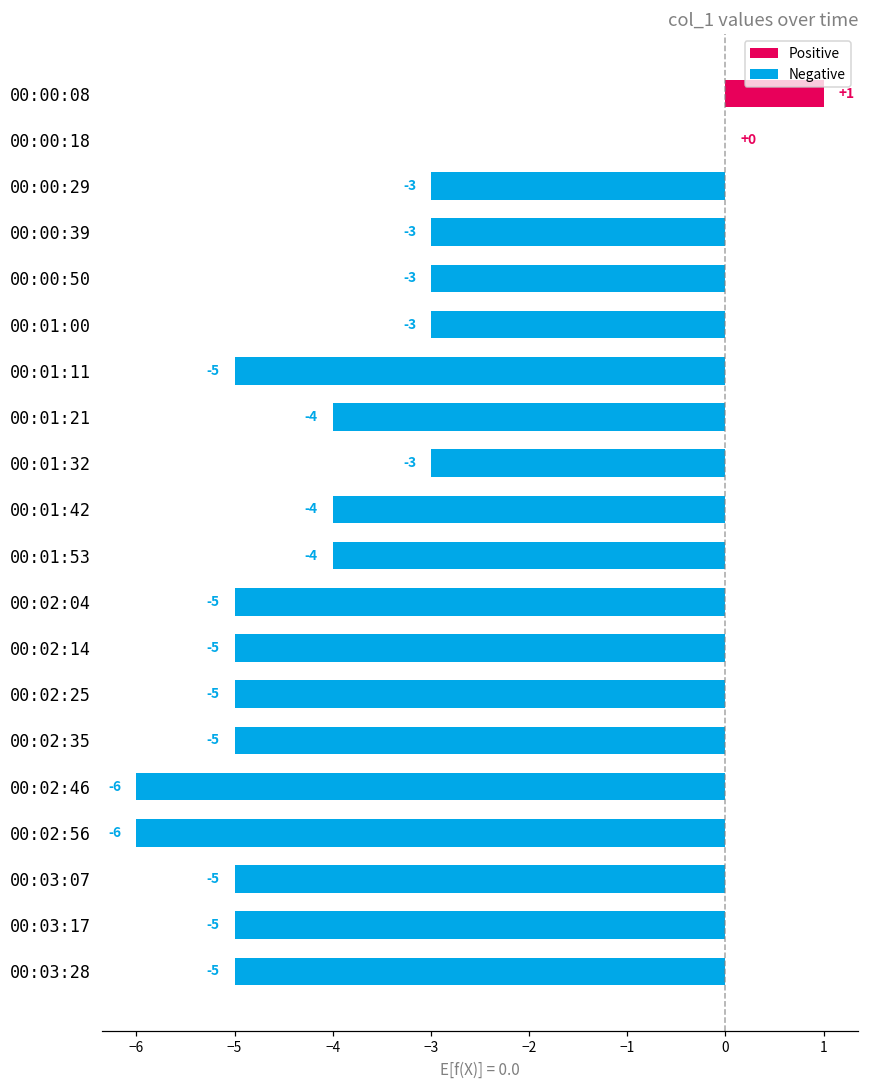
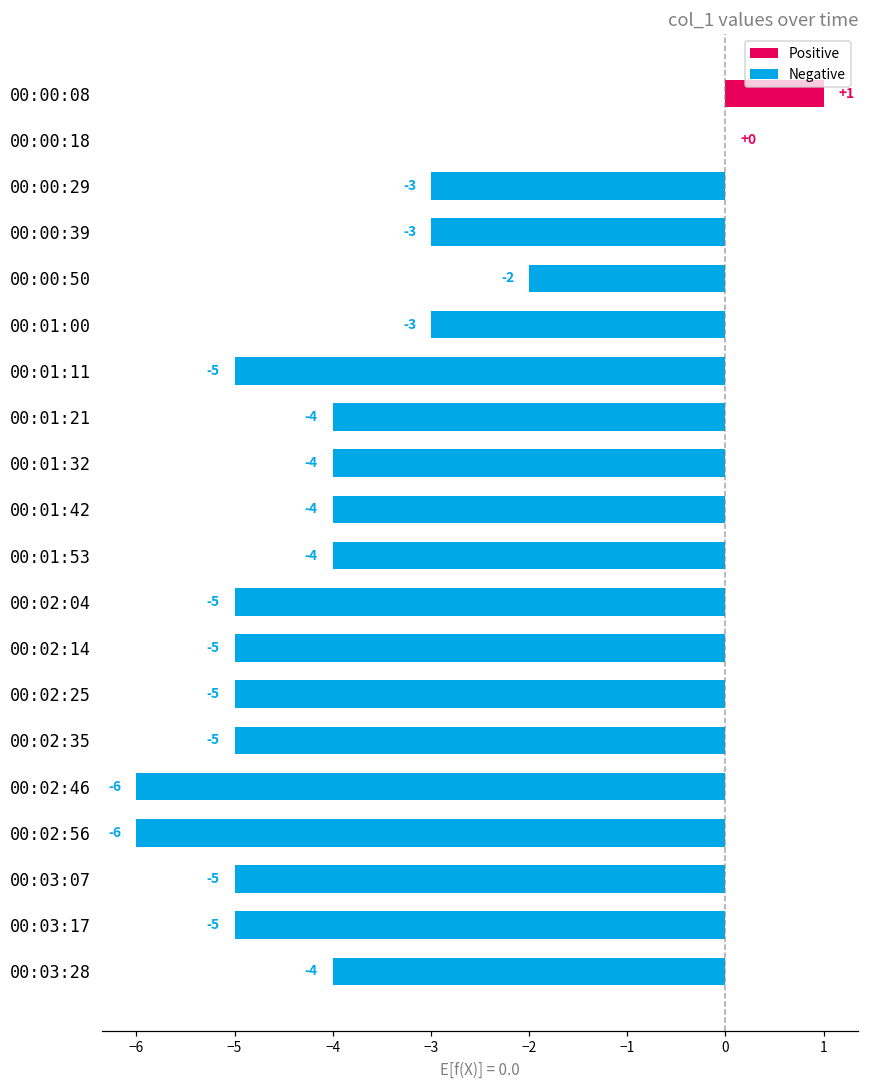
  {
    "Positive": {
      "00:00:18": "+0"
    },
    "Negative": {
      "00:00:18": "+0",
      "00:00:29": "-3",
      "00:00:39": "-3",
-     "00:00:50": "-3",
+     "00:00:50": "-2",
      "00:01:00": "-3",
      "00:01:11": "-5",
      "00:01:21": "-4",
-     "00:01:32": "-3",
+     "00:01:32": "-4",
      "00:01:42": "-4",
      "00:01:53": "-4",
      "00:02:04": "-5",
      "00:02:14": "-5",
      "00:02:25": "-5",
      "00:02:35": "-5",
      "00:02:46": "-6",
      "00:02:56": "-6",
      "00:03:07": "-5",
      "00:03:17": "-5",
-     "00:03:28": "-5"
+     "00:03:28": "-4"
    }
  }
